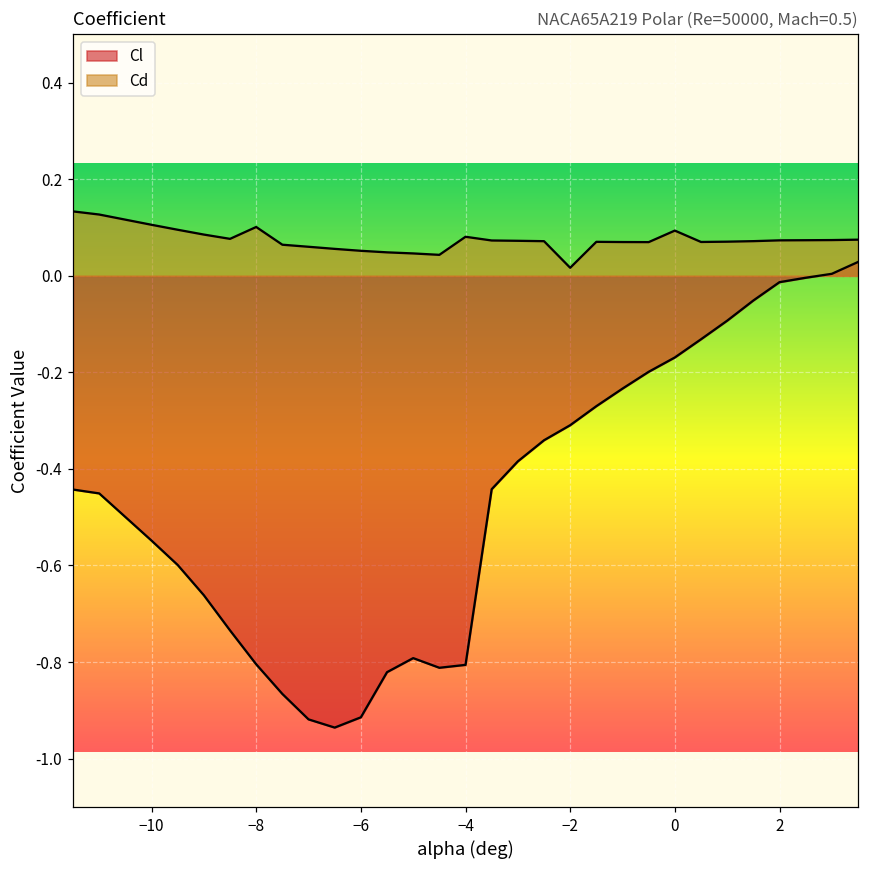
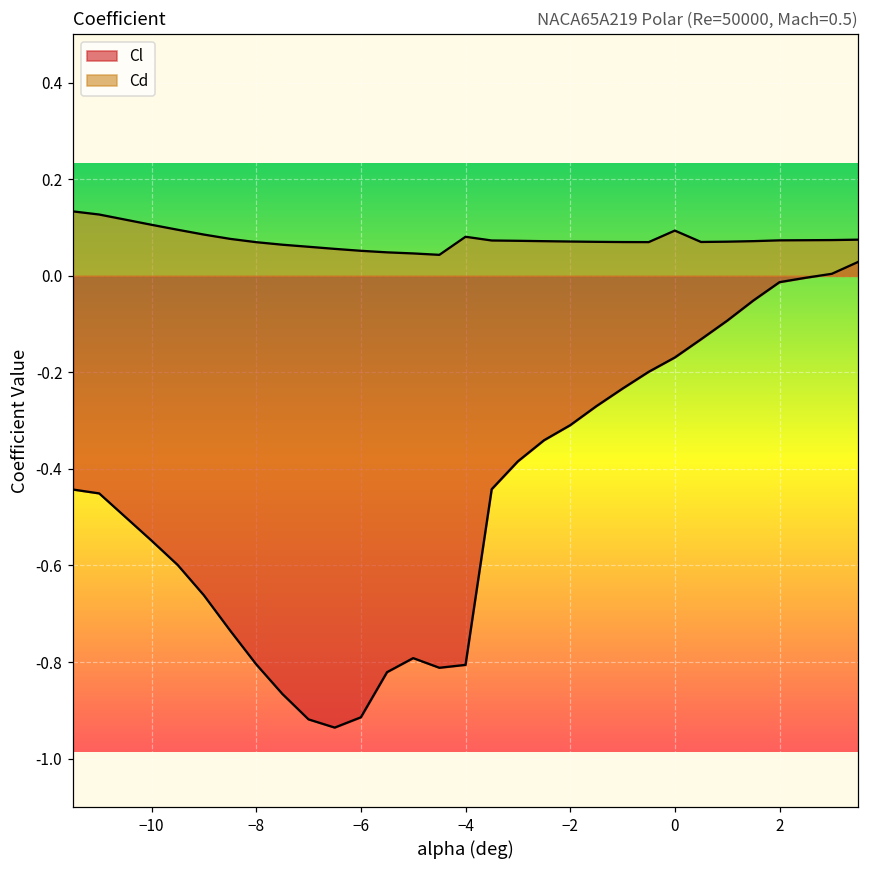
  {
    "Cd": {
      "−10": 0.11,
-     "−8": 0.10,
+     "−8": 0.07,
      "−6": 0.05,
      "−4": 0.08,
-     "−2": 0.02,
+     "−2": 0.07,
      "0": 0.09,
      "2": 0.07
    }
  }
